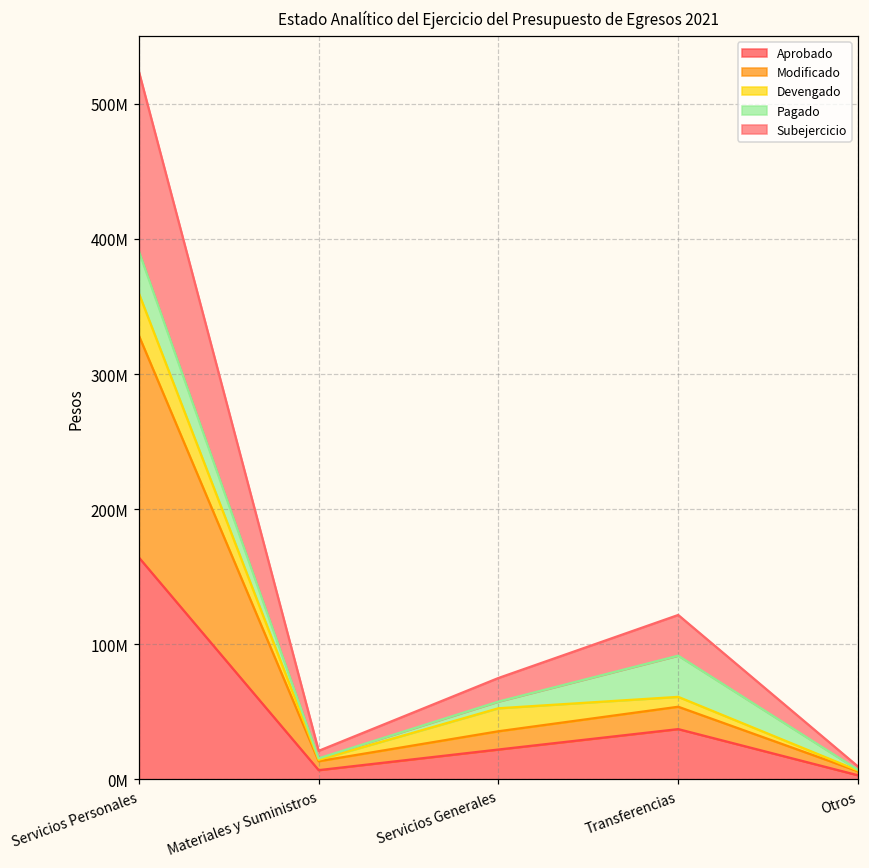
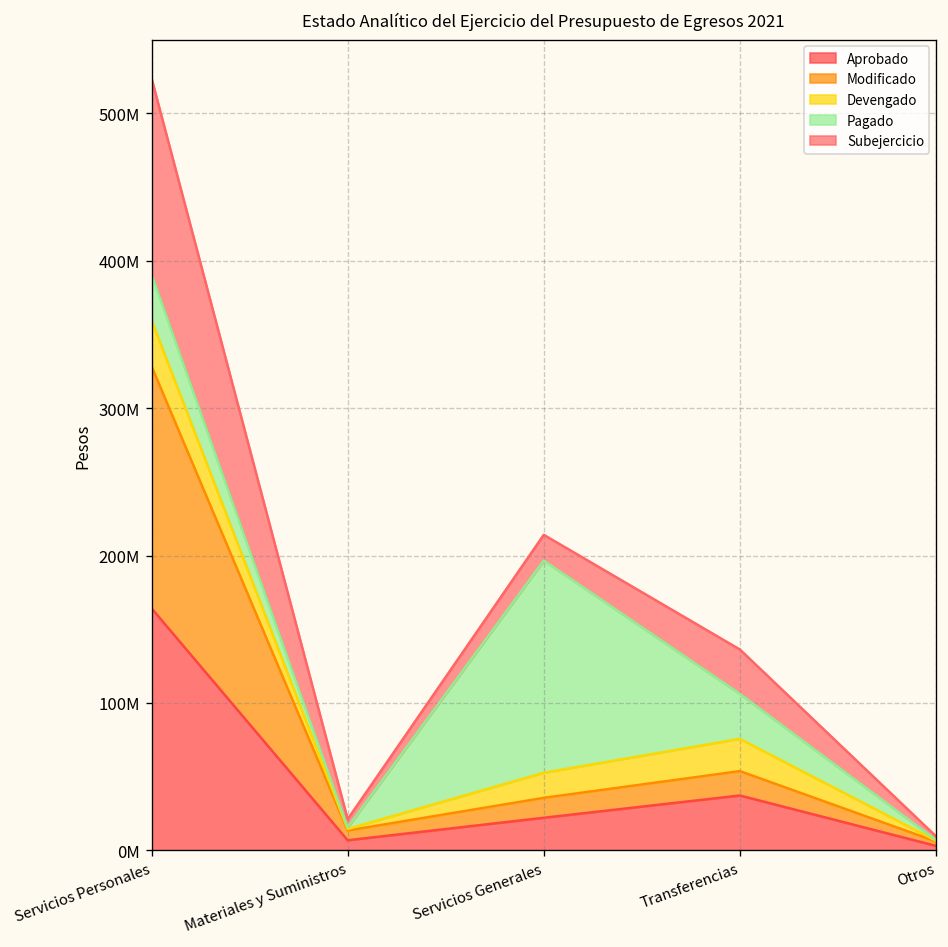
  {
    "Modificado": {
      "Servicios Personales": 164000000,
      "Servicios Generales": 14000000,
      "Transferencias": 17000000
    },
    "Devengado": {
      "Servicios Personales": 31000000,
      "Servicios Generales": 17000000,
-     "Transferencias": 7000000
+     "Transferencias": 22000000
    },
    "Pagado": {
      "Servicios Personales": 31000000,
-     "Servicios Generales": 5000000,
+     "Servicios Generales": 144000000,
      "Transferencias": 31000000
    }
  }
